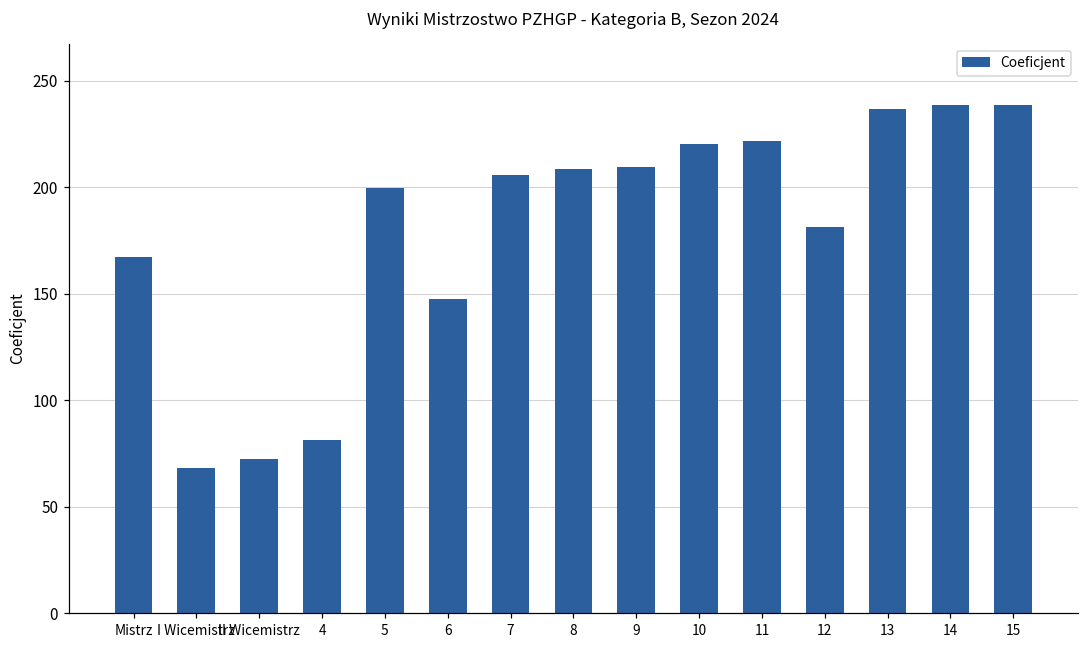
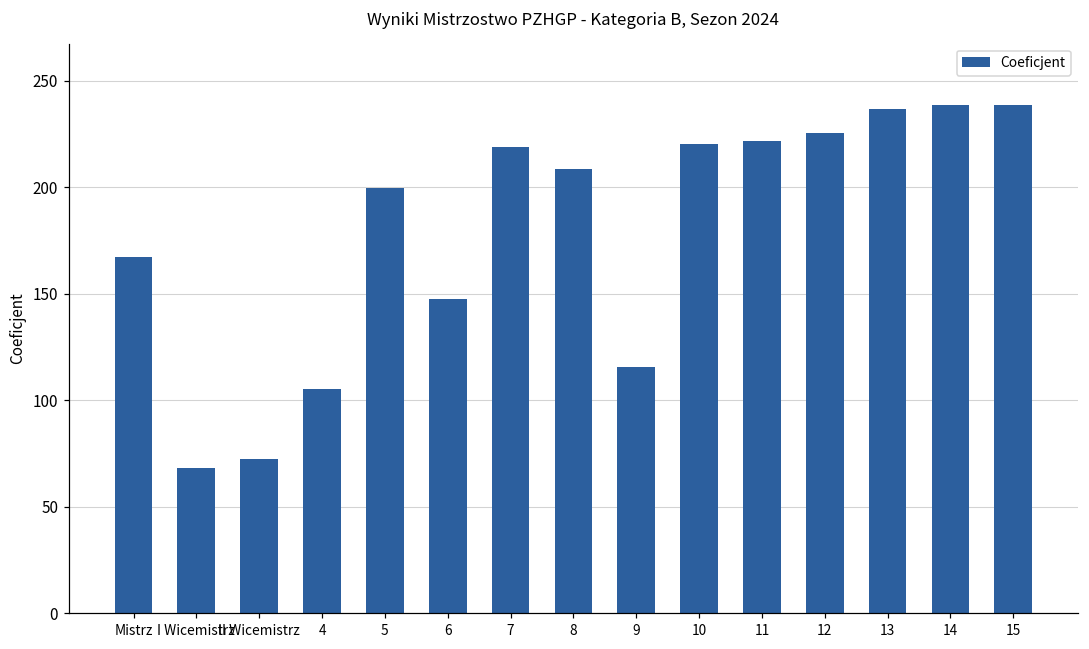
  {
    "Mistrz": 167,
-   "4": 81,
+   "4": 105,
    "5": 200,
    "6": 147,
-   "7": 206,
+   "7": 219,
    "8": 209,
-   "9": 209,
+   "9": 116,
    "10": 220,
    "11": 222,
-   "12": 181,
+   "12": 226,
    "13": 237,
    "14": 239,
    "15": 239
  }
